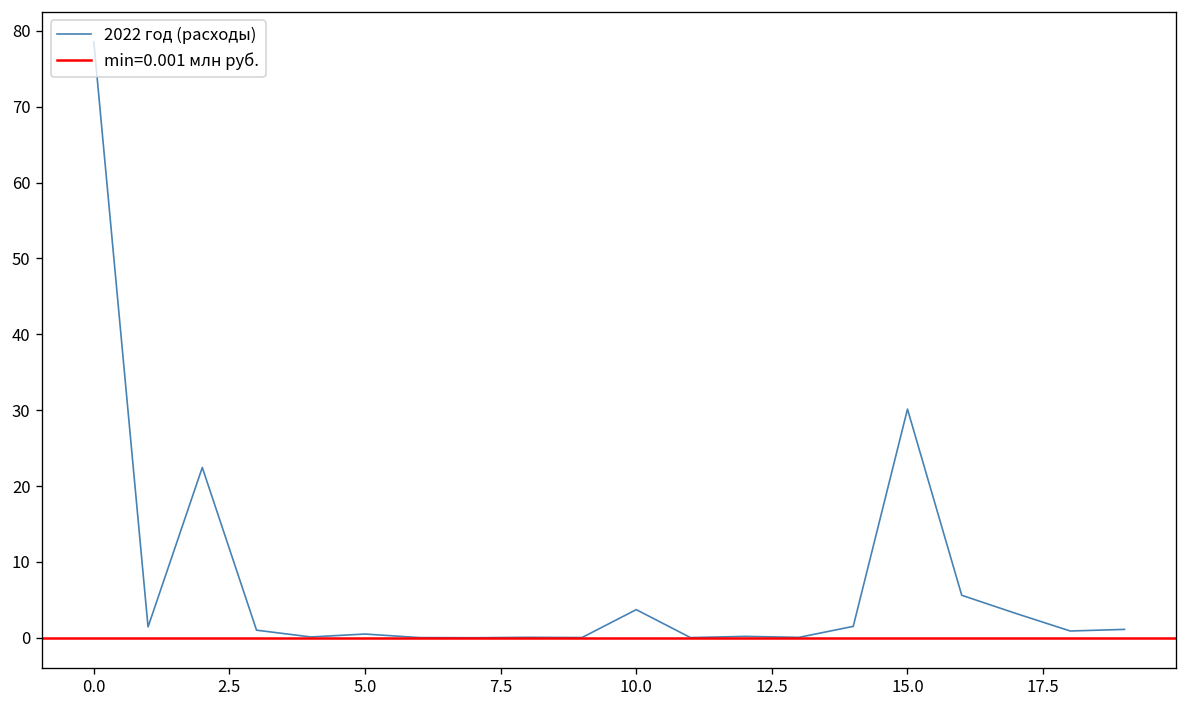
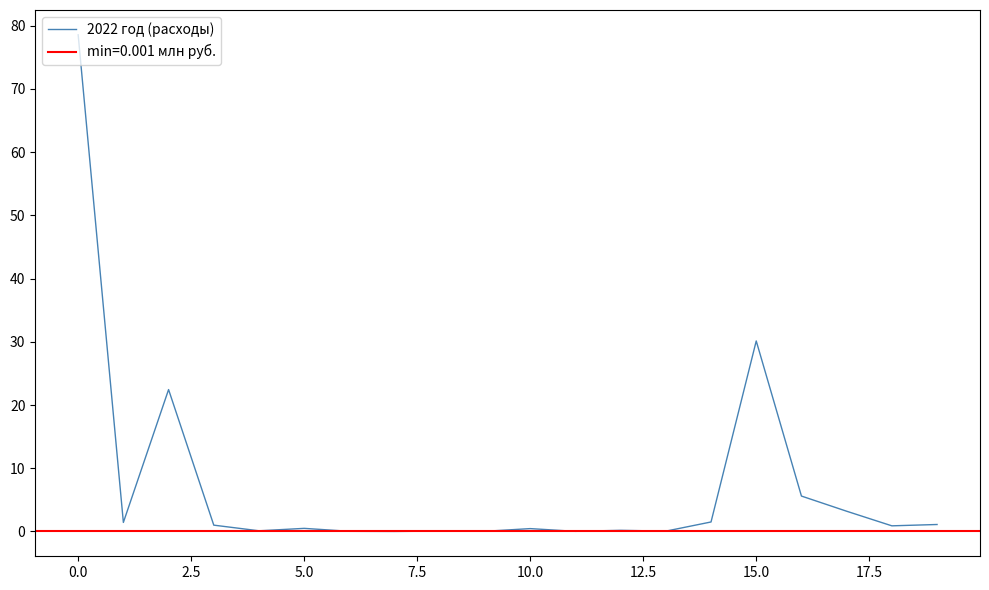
  {
    "5.0": 0,
-   "10.0": 4,
+   "10.0": 0,
    "15.0": 30
  }
